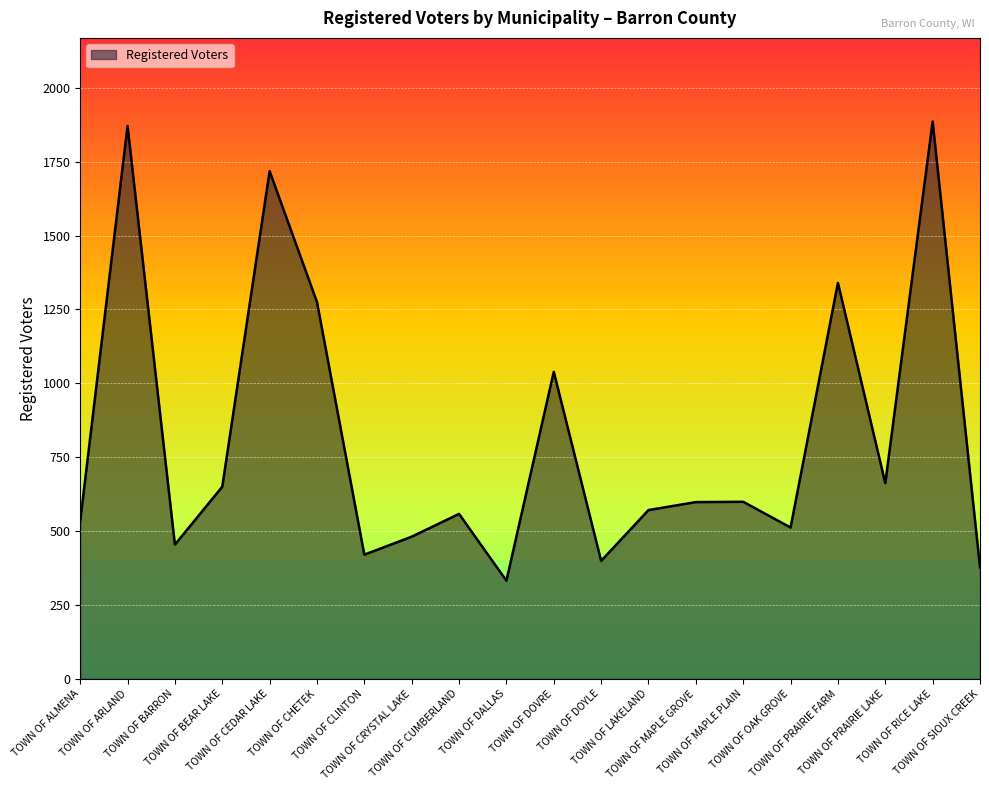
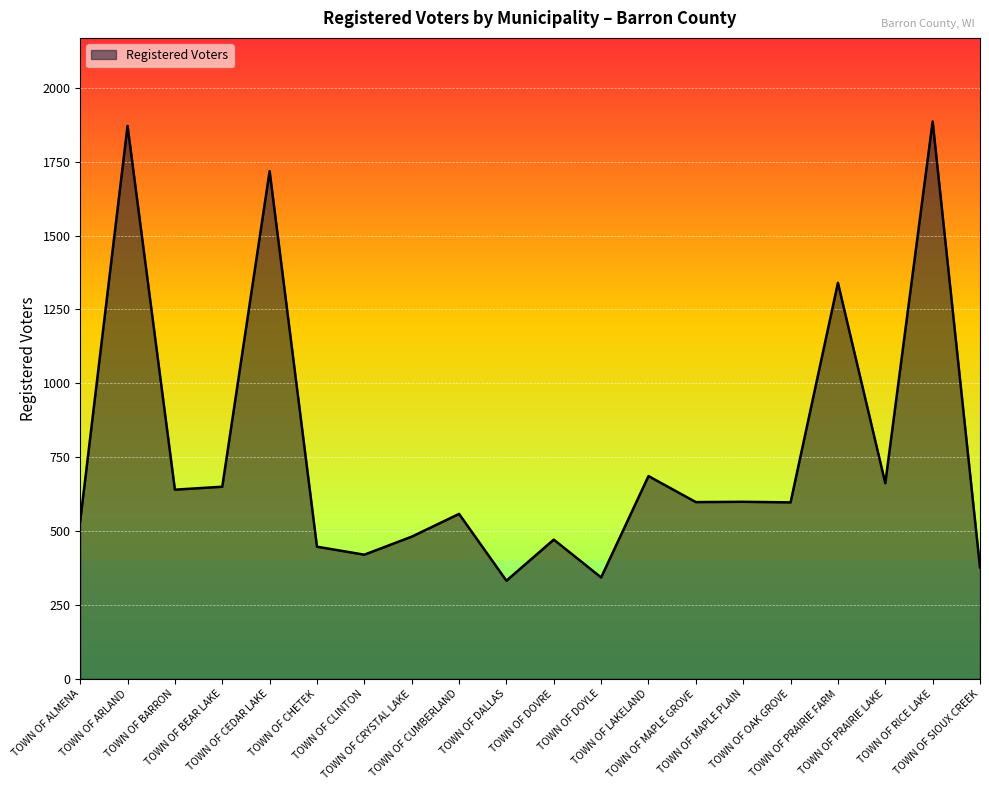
  {
    "TOWN OF ALMENA": 530,
    "TOWN OF ARLAND": 1870,
-   "TOWN OF BARRON": 450,
+   "TOWN OF BARRON": 640,
    "TOWN OF BEAR LAKE": 650,
    "TOWN OF CEDAR LAKE": 1720,
-   "TOWN OF CHETEK": 1280,
+   "TOWN OF CHETEK": 450,
    "TOWN OF CLINTON": 420,
    "TOWN OF CRYSTAL LAKE": 480,
    "TOWN OF CUMBERLAND": 560,
    "TOWN OF DALLAS": 330,
-   "TOWN OF DOVRE": 1040,
-   "TOWN OF DOYLE": 400,
-   "TOWN OF LAKELAND": 570,
+   "TOWN OF DOVRE": 470,
+   "TOWN OF DOYLE": 340,
+   "TOWN OF LAKELAND": 690,
    "TOWN OF MAPLE GROVE": 600,
    "TOWN OF MAPLE PLAIN": 600,
-   "TOWN OF OAK GROVE": 510,
+   "TOWN OF OAK GROVE": 600,
    "TOWN OF PRAIRIE FARM": 1340,
    "TOWN OF PRAIRIE LAKE": 660,
    "TOWN OF RICE LAKE": 1890,
    "TOWN OF SIOUX CREEK": 380
  }
